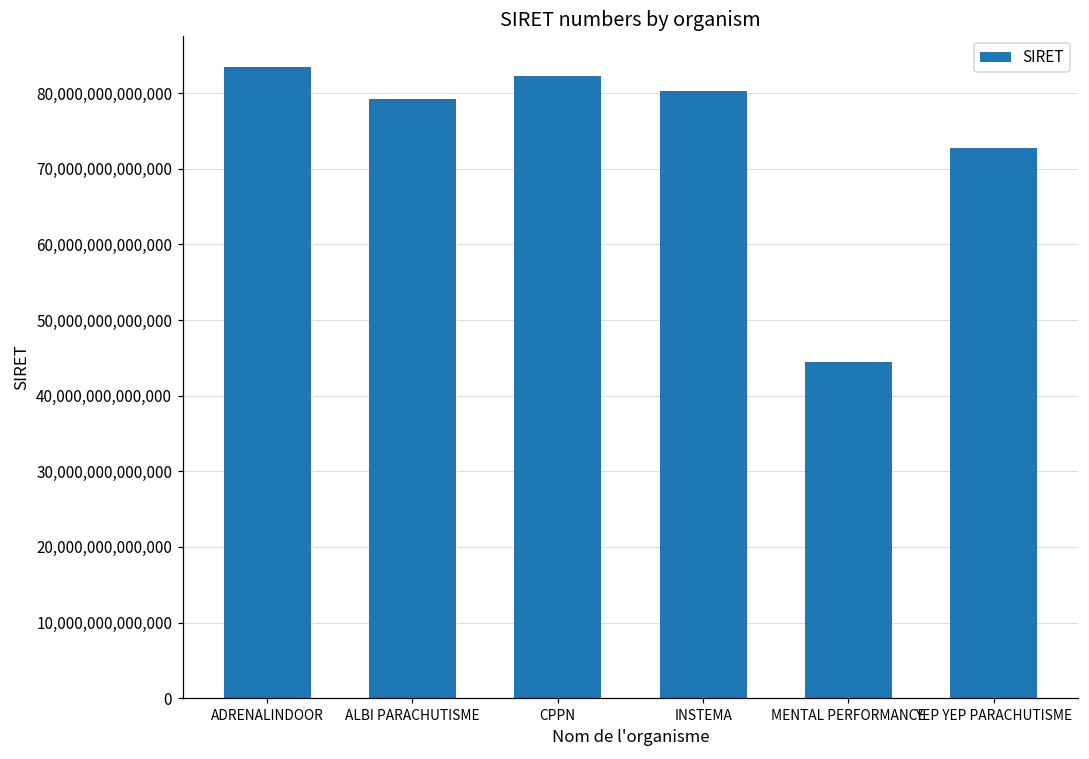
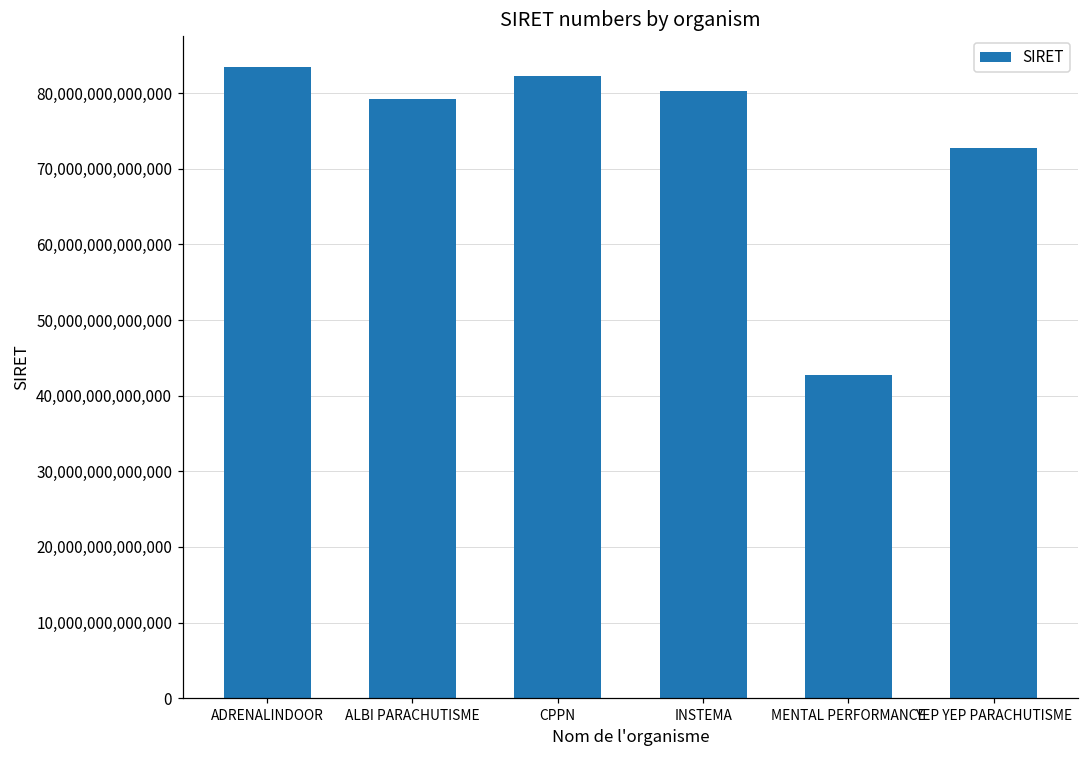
  {
    "ADRENALINDOOR": "83,000,000,000,000",
    "ALBI PARACHUTISME": "79,000,000,000,000",
    "CPPN": "82,000,000,000,000",
    "INSTEMA": "80,000,000,000,000",
-   "MENTAL PERFORMANCE": "44,000,000,000,000",
+   "MENTAL PERFORMANCE": "43,000,000,000,000",
    "YEP YEP PARACHUTISME": "73,000,000,000,000"
  }
